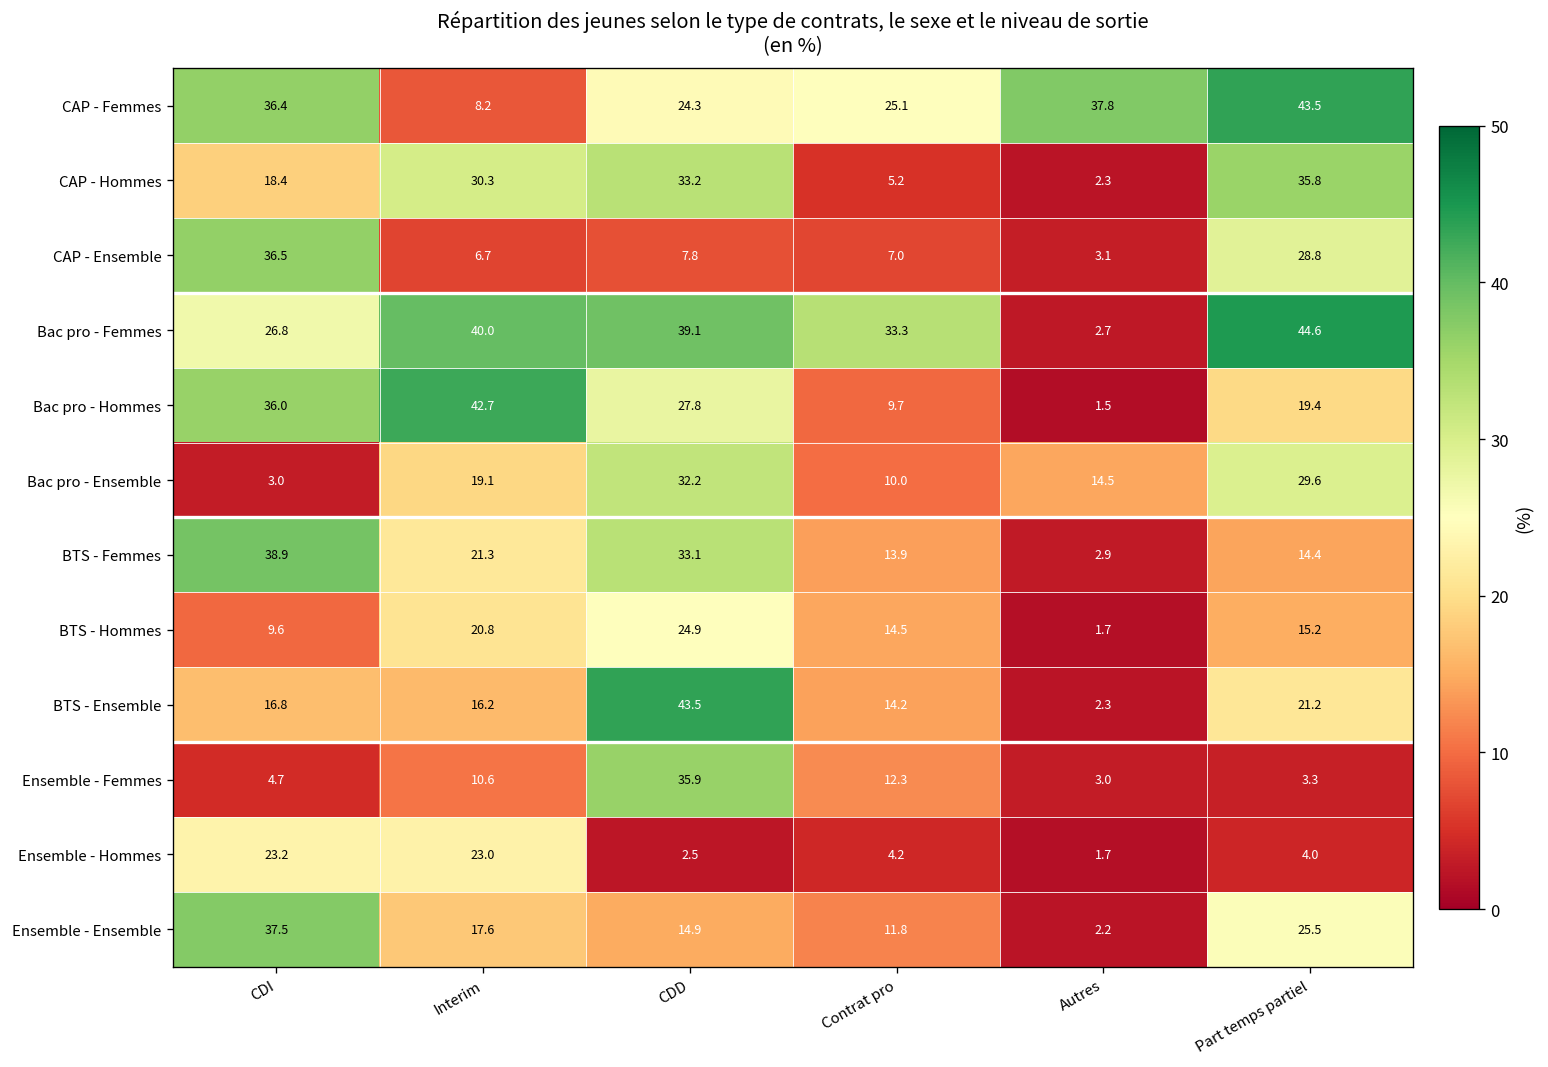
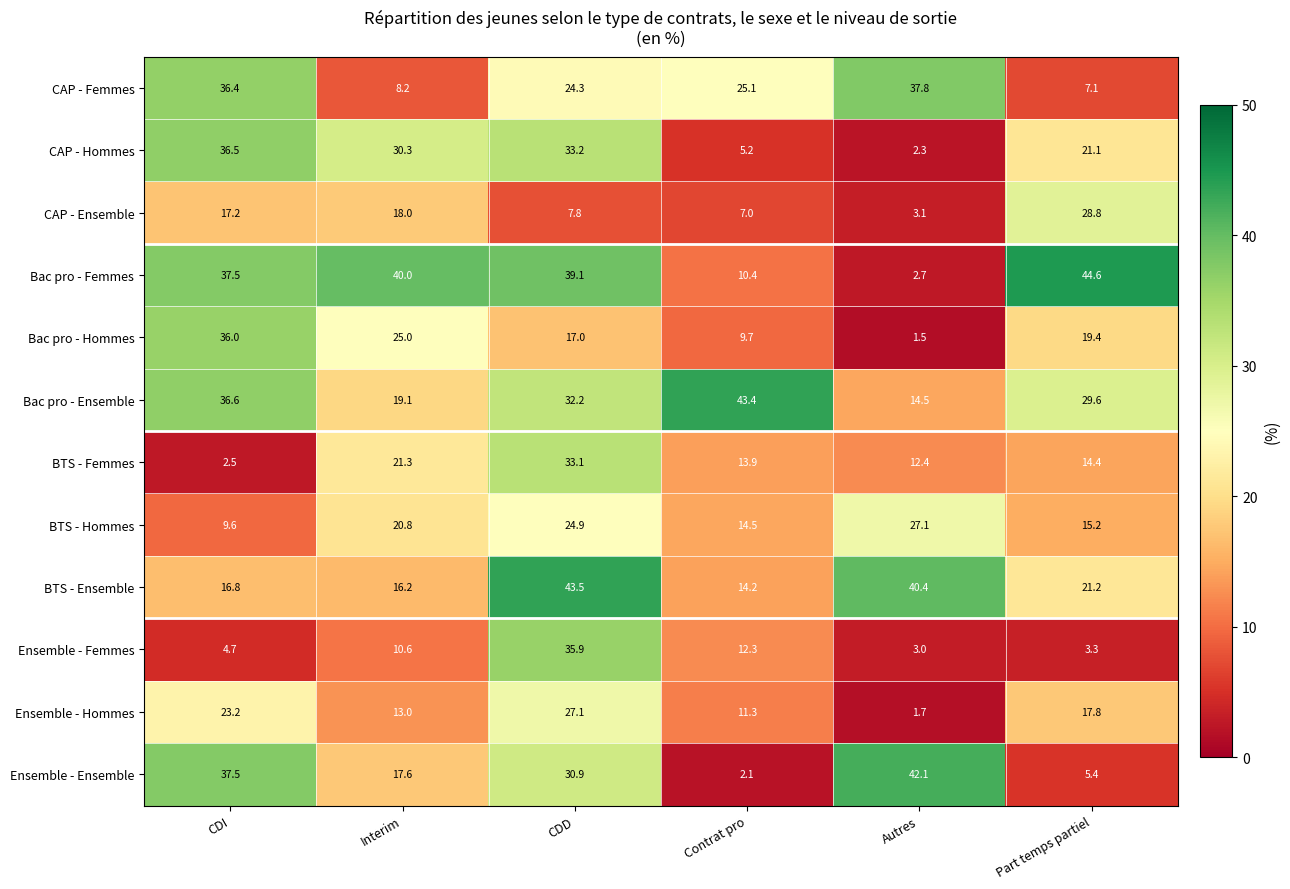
  {
    "CAP - Femmes": {
      "CDI": 36.4,
      "Interim": 8.2,
      "CDD": 24.3,
      "Contrat pro": 25.1,
      "Autres": 37.8,
-     "Part temps partiel": 43.5
+     "Part temps partiel": 7.1
    },
    "CAP - Hommes": {
-     "CDI": 18.4,
+     "CDI": 36.5,
      "Interim": 30.3,
      "CDD": 33.2,
      "Contrat pro": 5.2,
      "Autres": 2.3,
-     "Part temps partiel": 35.8
+     "Part temps partiel": 21.1
    },
    "CAP - Ensemble": {
-     "CDI": 36.5,
-     "Interim": 6.7,
+     "CDI": 17.2,
+     "Interim": 18.0,
      "CDD": 7.8,
      "Contrat pro": 7.0,
      "Autres": 3.1,
      "Part temps partiel": 28.8
    },
    "Bac pro - Femmes": {
-     "CDI": 26.8,
+     "CDI": 37.5,
      "Interim": 40.0,
      "CDD": 39.1,
-     "Contrat pro": 33.3,
+     "Contrat pro": 10.4,
      "Autres": 2.7,
      "Part temps partiel": 44.6
    },
    "Bac pro - Hommes": {
      "CDI": 36.0,
-     "Interim": 42.7,
-     "CDD": 27.8,
+     "Interim": 25.0,
+     "CDD": 17.0,
      "Contrat pro": 9.7,
      "Autres": 1.5,
      "Part temps partiel": 19.4
    },
    "Bac pro - Ensemble": {
-     "CDI": 3.0,
+     "CDI": 36.6,
      "Interim": 19.1,
      "CDD": 32.2,
-     "Contrat pro": 10.0,
+     "Contrat pro": 43.4,
      "Autres": 14.5,
      "Part temps partiel": 29.6
    },
    "BTS - Femmes": {
-     "CDI": 38.9,
+     "CDI": 2.5,
      "Interim": 21.3,
      "CDD": 33.1,
      "Contrat pro": 13.9,
-     "Autres": 2.9,
+     "Autres": 12.4,
      "Part temps partiel": 14.4
    },
    "BTS - Hommes": {
      "CDI": 9.6,
      "Interim": 20.8,
      "CDD": 24.9,
      "Contrat pro": 14.5,
-     "Autres": 1.7,
+     "Autres": 27.1,
      "Part temps partiel": 15.2
    },
    "BTS - Ensemble": {
      "CDI": 16.8,
      "Interim": 16.2,
      "CDD": 43.5,
      "Contrat pro": 14.2,
-     "Autres": 2.3,
+     "Autres": 40.4,
      "Part temps partiel": 21.2
    },
    "Ensemble - Femmes": {
      "CDI": 4.7,
      "Interim": 10.6,
      "CDD": 35.9,
      "Contrat pro": 12.3,
      "Autres": 3.0,
      "Part temps partiel": 3.3
    },
    "Ensemble - Hommes": {
      "CDI": 23.2,
-     "Interim": 23.0,
-     "CDD": 2.5,
-     "Contrat pro": 4.2,
+     "Interim": 13.0,
+     "CDD": 27.1,
+     "Contrat pro": 11.3,
      "Autres": 1.7,
-     "Part temps partiel": 4.0
+     "Part temps partiel": 17.8
    },
    "Ensemble - Ensemble": {
      "CDI": 37.5,
      "Interim": 17.6,
-     "CDD": 14.9,
-     "Contrat pro": 11.8,
-     "Autres": 2.2,
-     "Part temps partiel": 25.5
+     "CDD": 30.9,
+     "Contrat pro": 2.1,
+     "Autres": 42.1,
+     "Part temps partiel": 5.4
    }
  }
